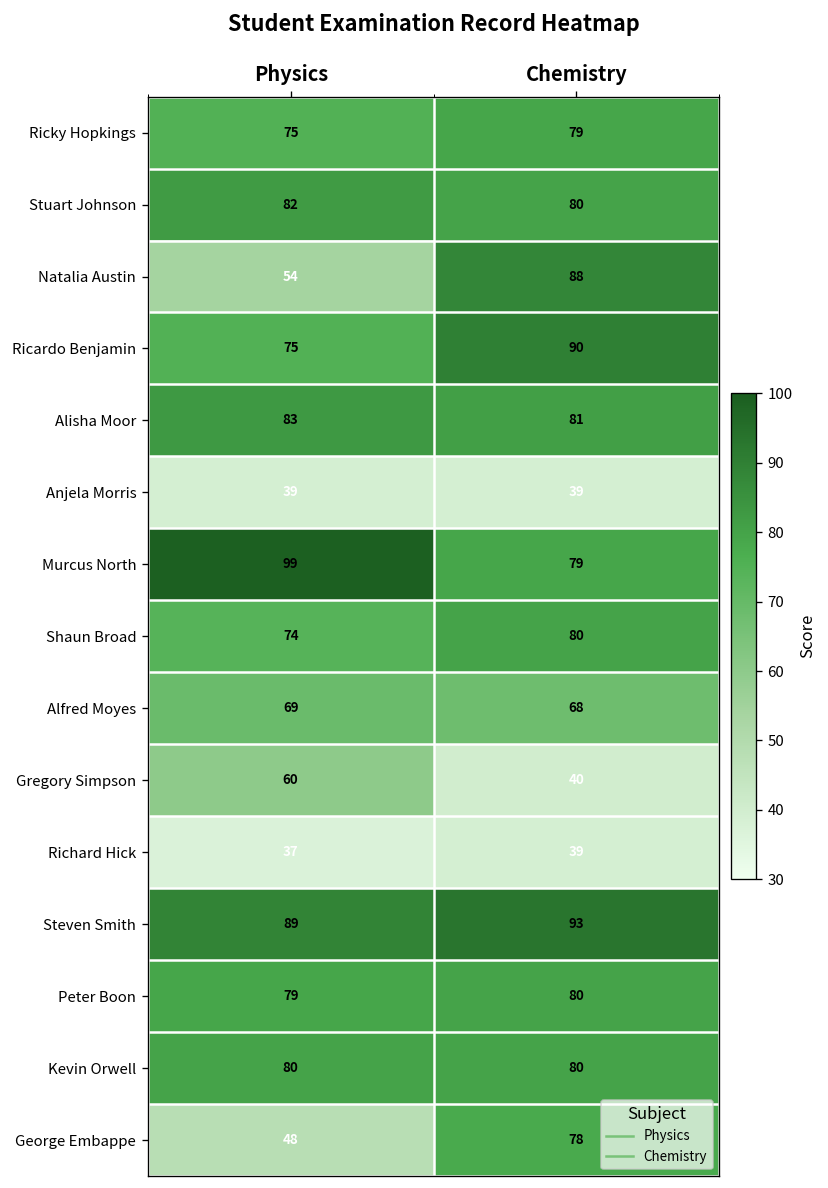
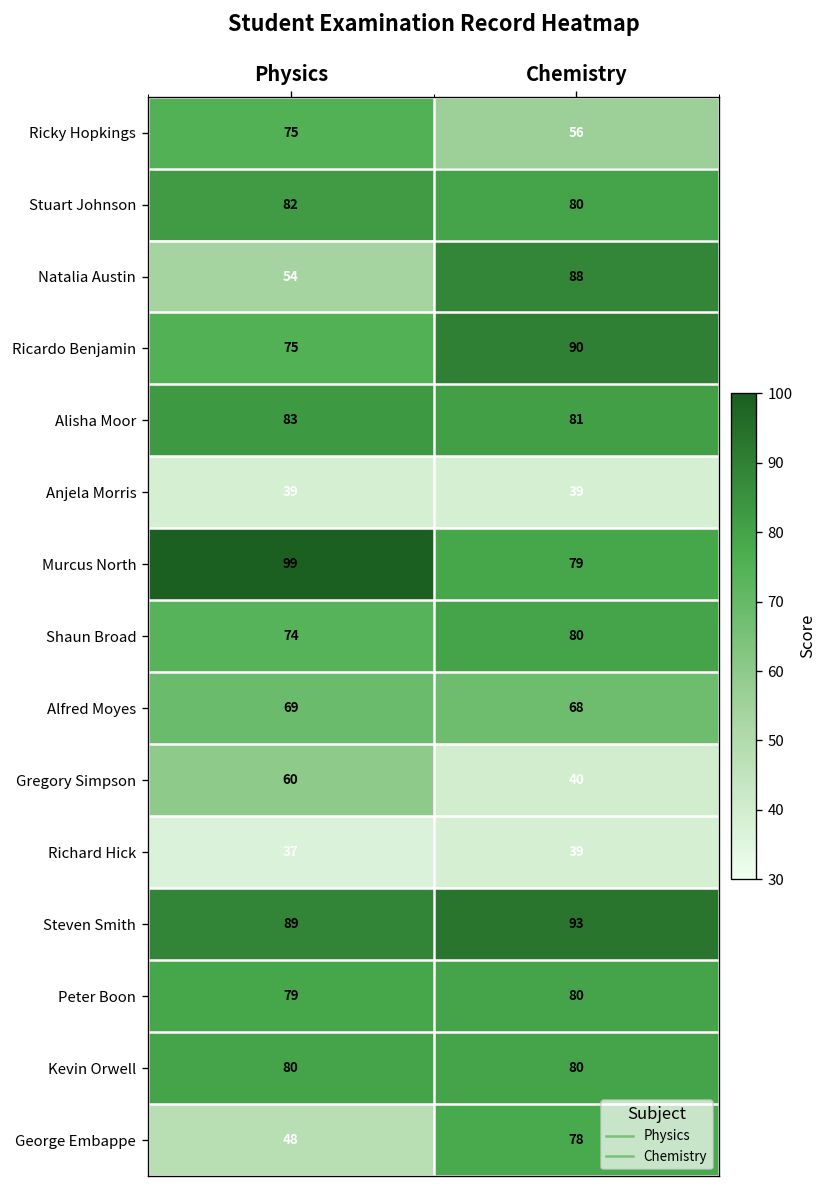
  {
    "Ricky Hopkings": {
      "Physics": 75,
-     "Chemistry": 79
+     "Chemistry": 56
    },
    "Stuart Johnson": {
      "Physics": 82,
      "Chemistry": 80
    },
    "Natalia Austin": {
      "Physics": 54,
      "Chemistry": 88
    },
    "Ricardo Benjamin": {
      "Physics": 75,
      "Chemistry": 90
    },
    "Alisha Moor": {
      "Physics": 83,
      "Chemistry": 81
    },
    "Murcus North": {
      "Physics": 99,
      "Chemistry": 79
    },
    "Shaun Broad": {
      "Physics": 74,
      "Chemistry": 80
    },
    "Alfred Moyes": {
      "Physics": 69,
      "Chemistry": 68
    },
    "Gregory Simpson": {
      "Physics": 60,
      "Chemistry": 40
    },
    "Steven Smith": {
      "Physics": 89,
      "Chemistry": 93
    },
    "Peter Boon": {
      "Physics": 79,
      "Chemistry": 80
    },
    "Kevin Orwell": {
      "Physics": 80,
      "Chemistry": 80
    },
    "George Embappe": {
      "Physics": 48,
      "Chemistry": 78
    }
  }
